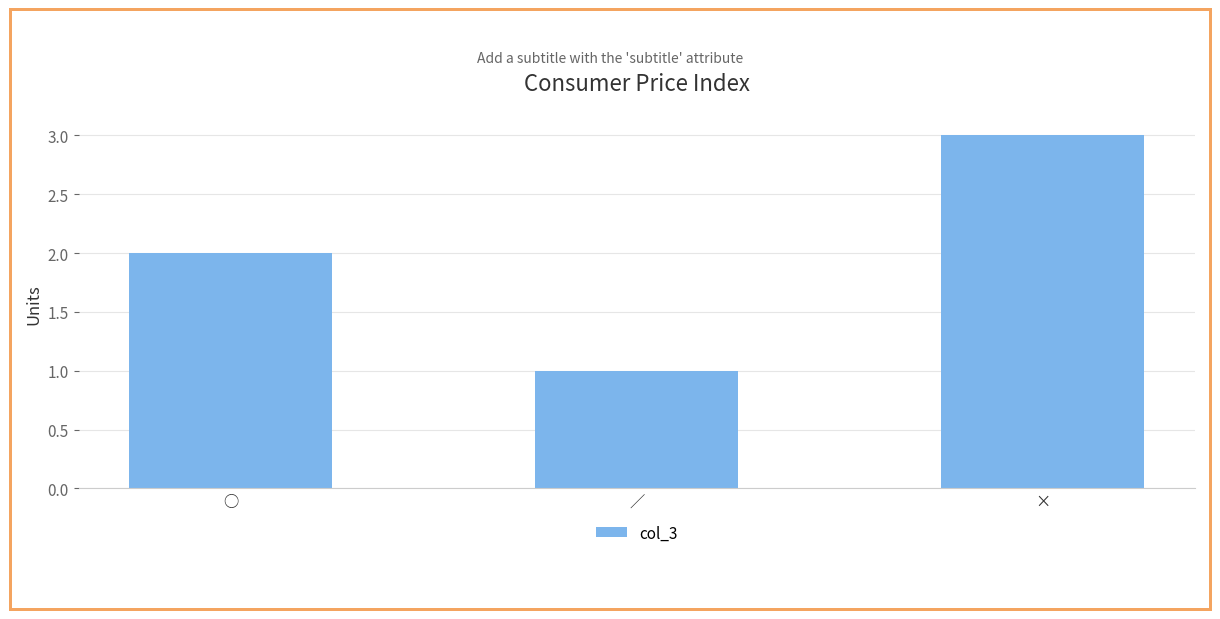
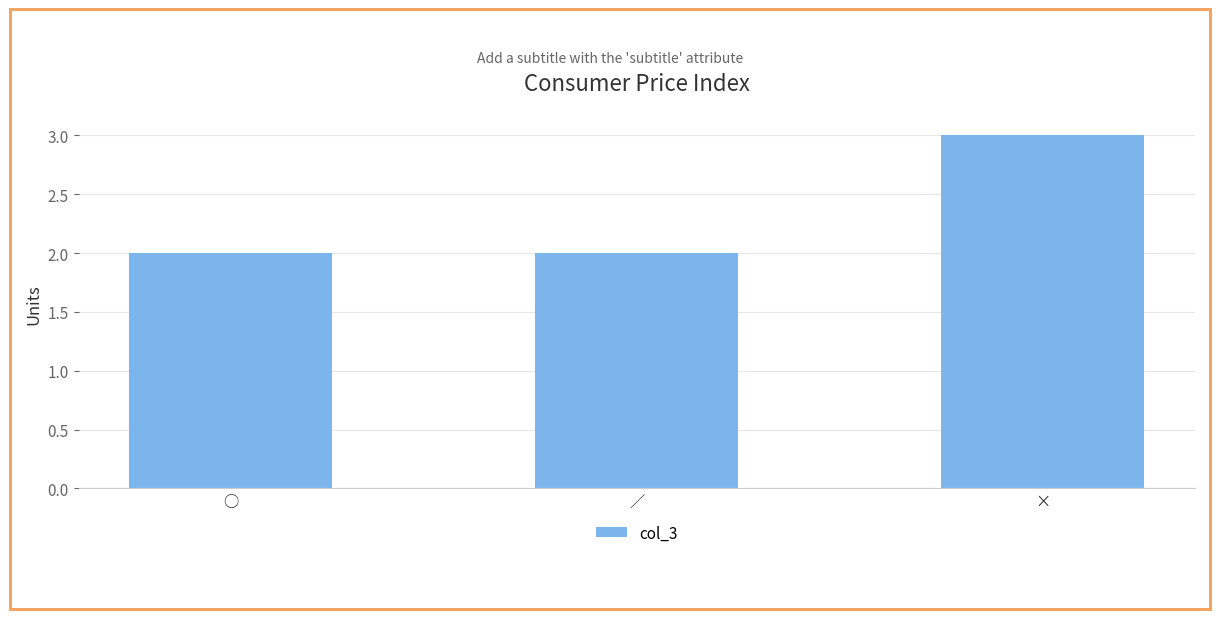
  {
    "○": 2,
-   "／": 1,
+   "／": 2,
    "×": 3
  }
